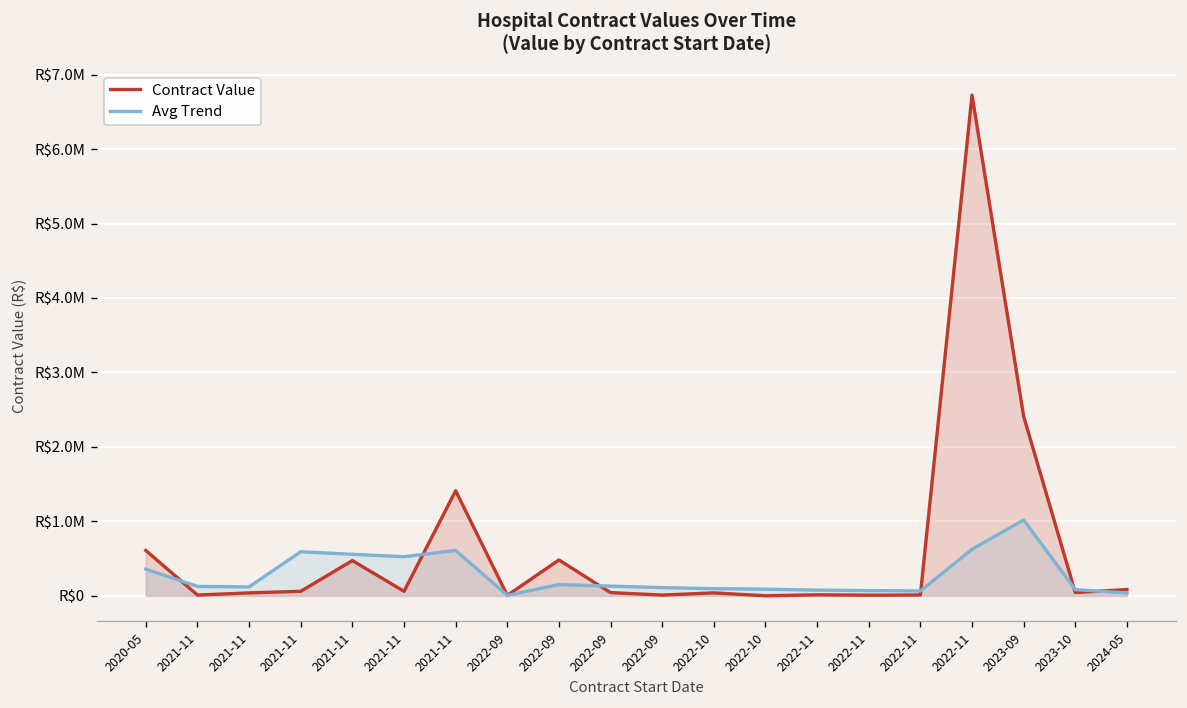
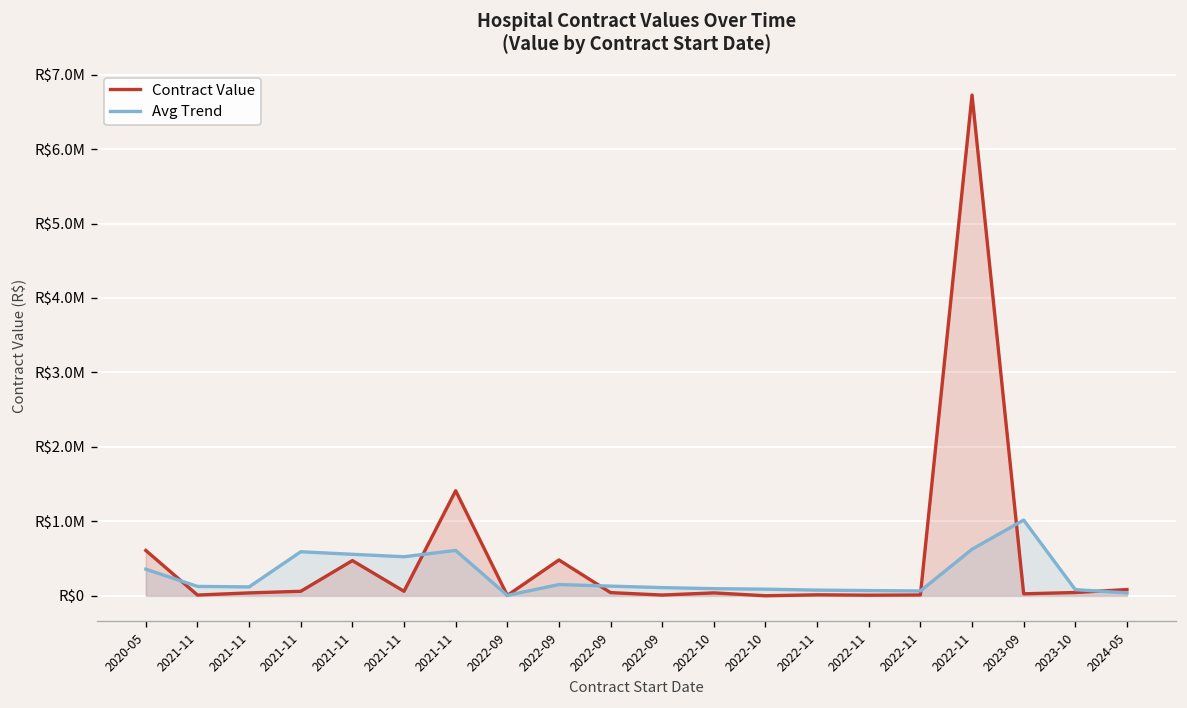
  {
    "Contract Value": {
      "2020-05": "R$600000",
-     "2023-09": "R$2400000",
+     "2023-09": "R$0",
      "2024-05": "R$100000"
    },
    "Avg Trend": {
      "2020-05": "R$400000",
      "2023-09": "R$1000000",
      "2024-05": "R$0"
    }
  }
